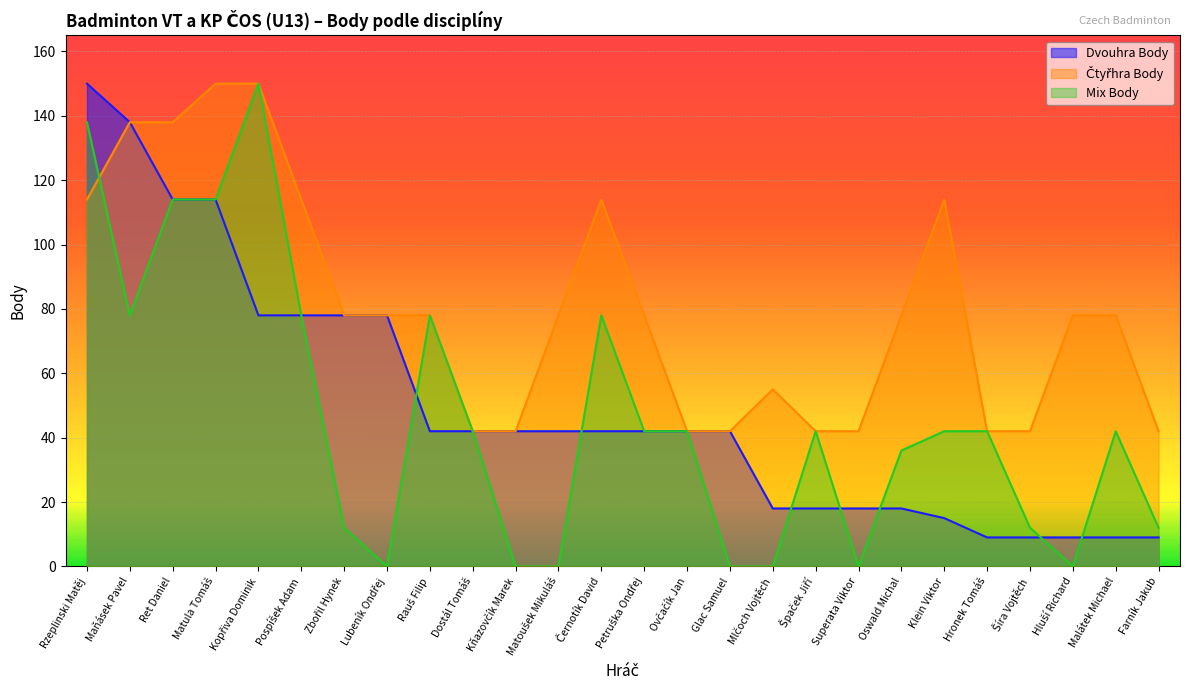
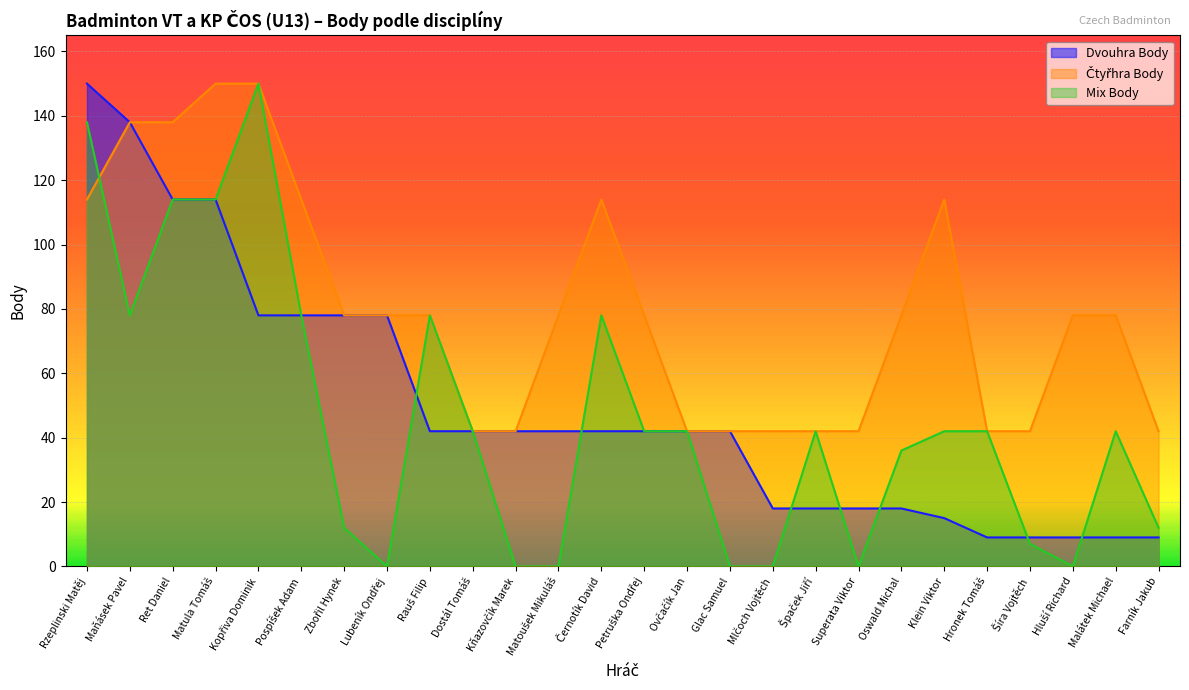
  {
    "Dvouhra Body": {
      "Rzeplinski Matěj": 150,
      "Kopřiva Dominik": 78,
      "Rauš Filip": 42,
      "Matoušek Mikuláš": 42,
      "Černotík David": 42,
      "Mlčoch Vojtěch": 18,
      "Špaček Jiří": 18,
      "Superata Viktor": 18,
      "Oswald Michal": 18,
      "Klein Viktor": 15,
      "Hronek Tomáš": 9,
      "Šíra Vojtěch": 9,
      "Hluší Richard": 9,
      "Malátek Michael": 9,
      "Farník Jakub": 9
    },
    "Čtyřhra Body": {
      "Rzeplinski Matěj": 114,
      "Ret Daniel": 138,
      "Matula Tomáš": 150,
      "Pospíšek Adam": 114,
      "Matoušek Mikuláš": 78,
      "Černotík David": 114,
      "Petruška Ondřej": 78,
-     "Mlčoch Vojtěch": 55,
+     "Mlčoch Vojtěch": 42,
      "Superata Viktor": 42,
      "Oswald Michal": 78,
      "Klein Viktor": 114,
      "Šíra Vojtěch": 42,
      "Hluší Richard": 78,
      "Malátek Michael": 78,
      "Farník Jakub": 42
    },
    "Mix Body": {
      "Rzeplinski Matěj": 138,
      "Maňásek Pavel": 78,
      "Zbořil Hynek": 12,
      "Lubeník Ondřej": 0,
      "Kňazovčík Marek": 0,
      "Matoušek Mikuláš": 0,
      "Černotík David": 78,
      "Glac Samuel": 0,
      "Mlčoch Vojtěch": 0,
      "Superata Viktor": 0,
      "Oswald Michal": 36,
      "Klein Viktor": 42,
-     "Šíra Vojtěch": 12,
+     "Šíra Vojtěch": 7,
      "Hluší Richard": 0,
      "Malátek Michael": 42,
      "Farník Jakub": 12
    }
  }
